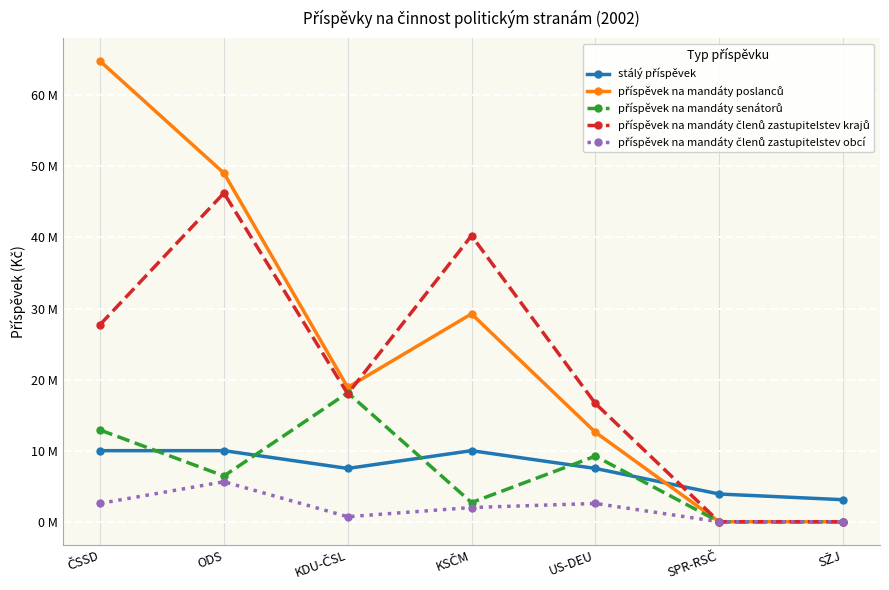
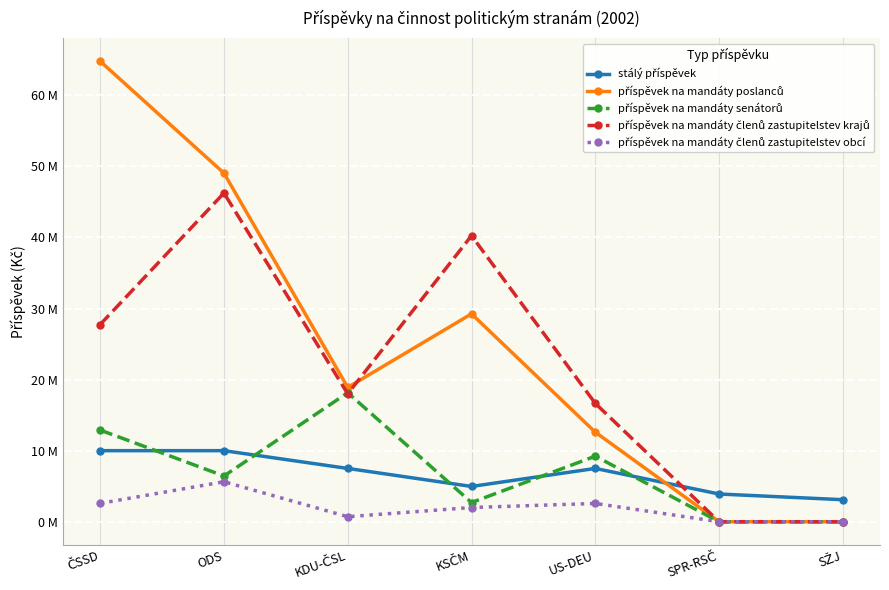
  {
    "stálý příspěvek": {
      "ČSSD": 10000000,
      "ODS": 10000000,
      "KDU-ČSL": 8000000,
-     "KSČM": 10000000,
+     "KSČM": 5000000,
      "US-DEU": 8000000,
      "SPR-RSČ": 4000000,
      "SŽJ": 3000000
    },
    "příspěvek na mandáty poslanců": {
      "ČSSD": 65000000,
      "ODS": 49000000,
      "KDU-ČSL": 19000000,
      "KSČM": 29000000,
      "US-DEU": 13000000
    },
    "příspěvek na mandáty senátorů": {
      "ČSSD": 13000000,
      "ODS": 6000000,
      "KSČM": 3000000,
      "US-DEU": 9000000
    },
    "příspěvek na mandáty členů zastupitelstev krajů": {
      "ČSSD": 28000000,
      "ODS": 46000000,
      "KSČM": 40000000,
      "US-DEU": 17000000
    },
    "příspěvek na mandáty členů zastupitelstev obcí": {
      "ČSSD": 3000000,
      "ODS": 6000000,
      "KDU-ČSL": 1000000,
      "KSČM": 2000000,
      "US-DEU": 3000000
    }
  }
